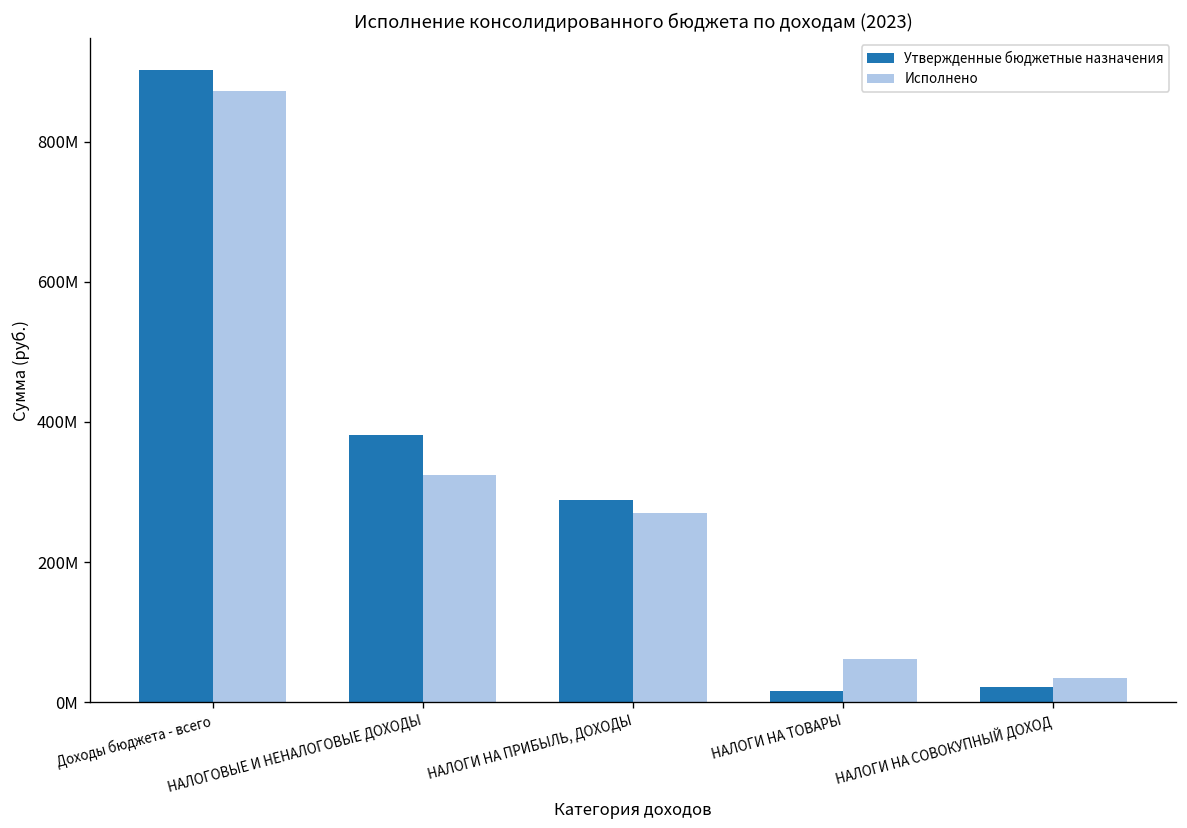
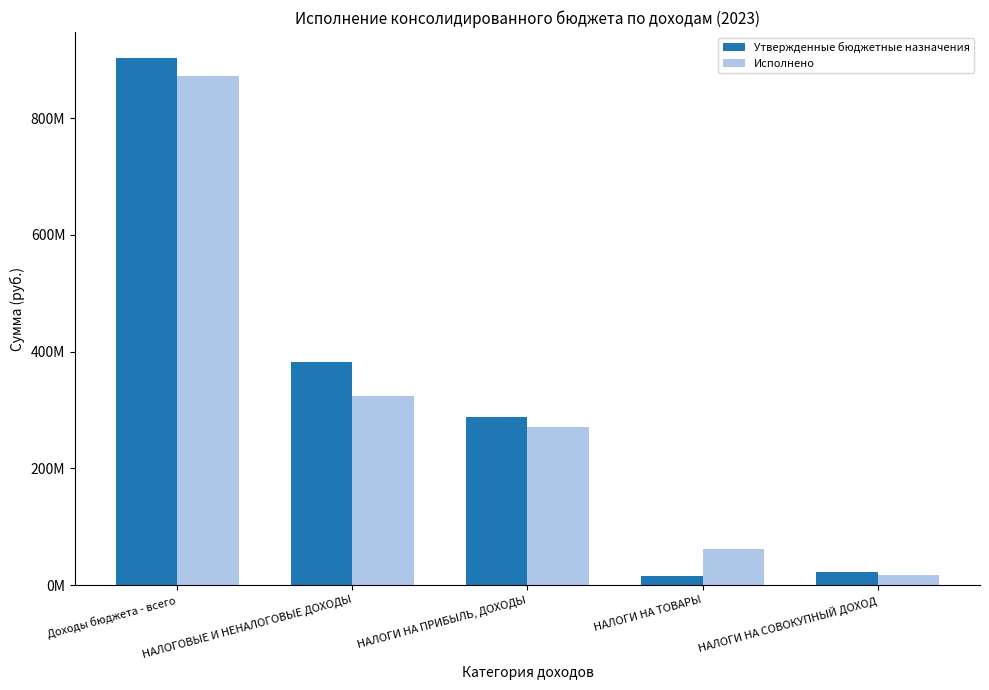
  {
    "Утвержденные бюджетные назначения": {
      "Доходы бюджета - всего": 900000000,
      "НАЛОГОВЫЕ И НЕНАЛОГОВЫЕ ДОХОДЫ": 380000000,
      "НАЛОГИ НА ПРИБЫЛЬ, ДОХОДЫ": 290000000,
      "НАЛОГИ НА ТОВАРЫ": 20000000,
      "НАЛОГИ НА СОВОКУПНЫЙ ДОХОД": 20000000
    },
    "Исполнено": {
      "Доходы бюджета - всего": 870000000,
      "НАЛОГОВЫЕ И НЕНАЛОГОВЫЕ ДОХОДЫ": 320000000,
      "НАЛОГИ НА ПРИБЫЛЬ, ДОХОДЫ": 270000000,
      "НАЛОГИ НА ТОВАРЫ": 60000000,
-     "НАЛОГИ НА СОВОКУПНЫЙ ДОХОД": 30000000
+     "НАЛОГИ НА СОВОКУПНЫЙ ДОХОД": 20000000
    }
  }
